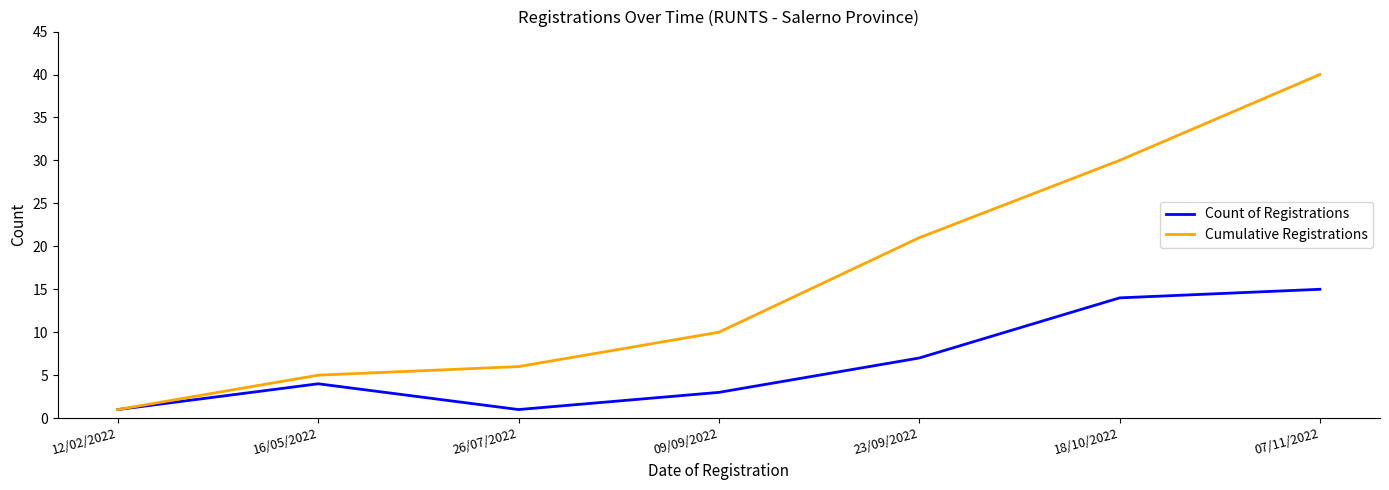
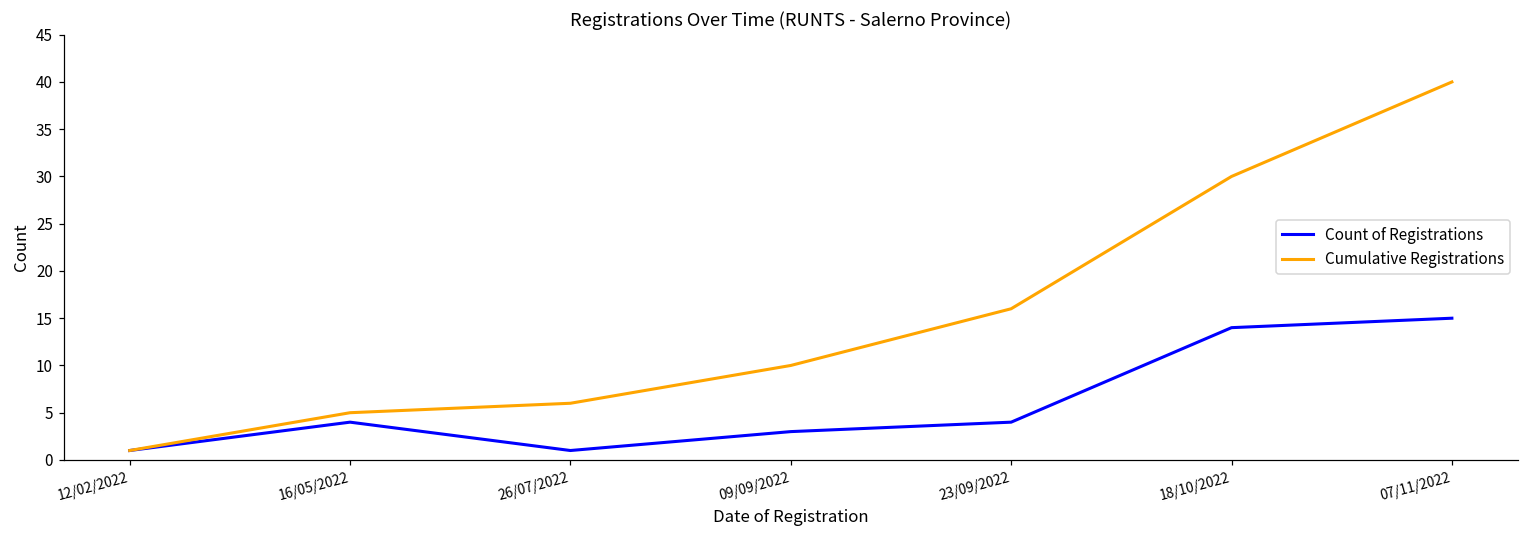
  {
    "Count of Registrations": {
      "16/05/2022": 4,
      "26/07/2022": 1,
      "09/09/2022": 3,
-     "23/09/2022": 7,
+     "23/09/2022": 4,
      "18/10/2022": 14,
      "07/11/2022": 15
    },
    "Cumulative Registrations": {
      "16/05/2022": 5,
      "26/07/2022": 6,
      "09/09/2022": 10,
-     "23/09/2022": 21,
+     "23/09/2022": 16,
      "18/10/2022": 30,
      "07/11/2022": 40
    }
  }
